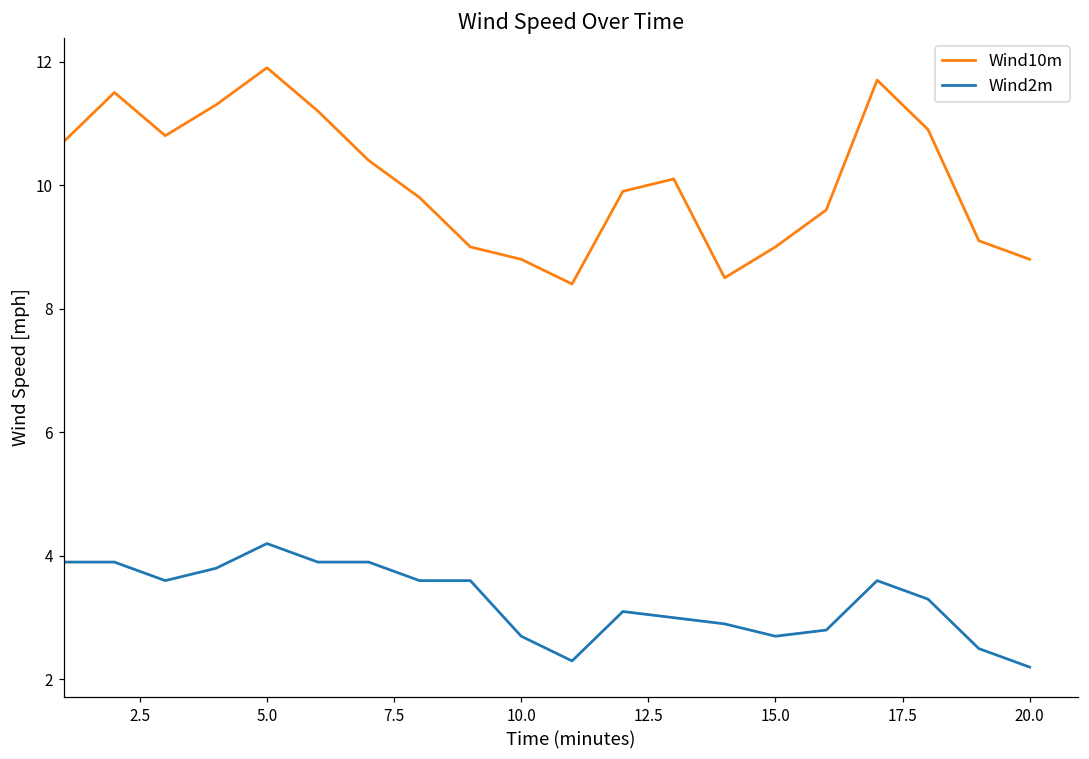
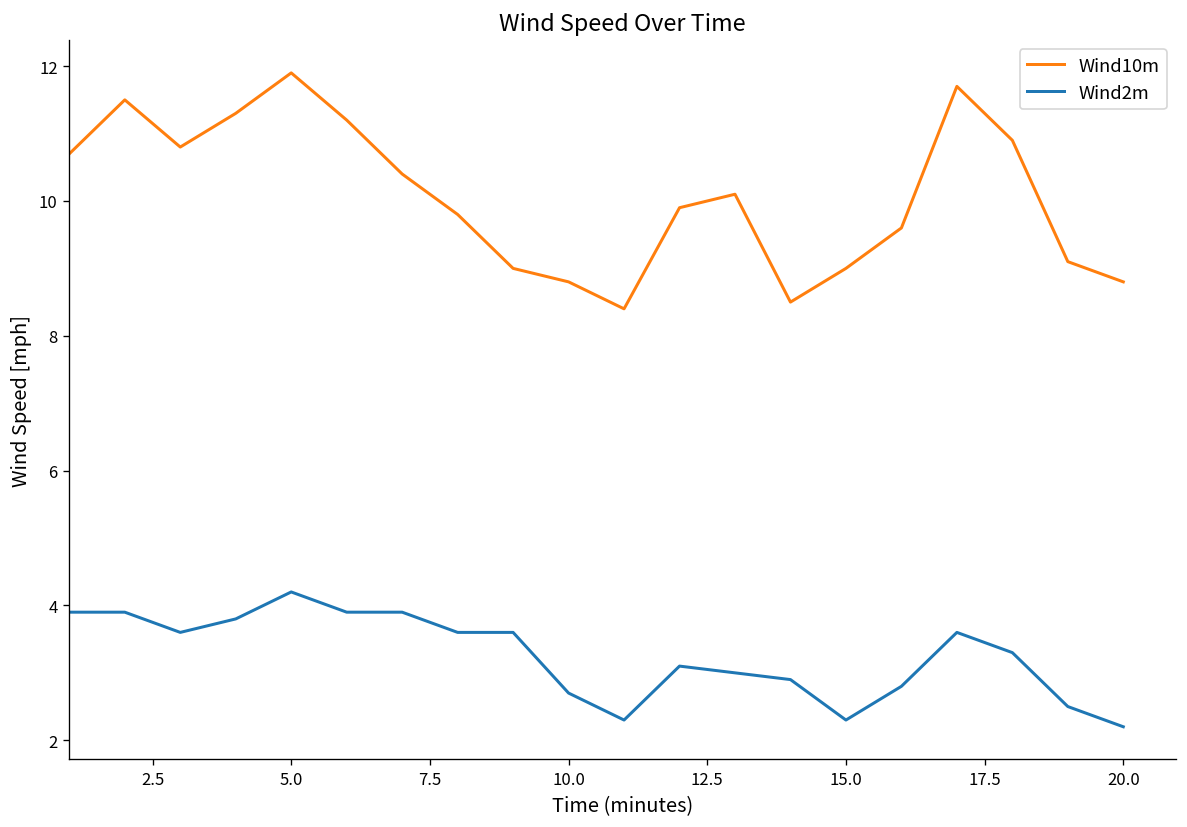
  {
    "Wind10m": {
      "5.0": 11.9,
      "10.0": 8.8,
      "15.0": 9.0,
      "20.0": 8.8
    },
    "Wind2m": {
      "5.0": 4.2,
      "10.0": 2.7,
-     "15.0": 2.7,
+     "15.0": 2.3,
      "20.0": 2.2
    }
  }
